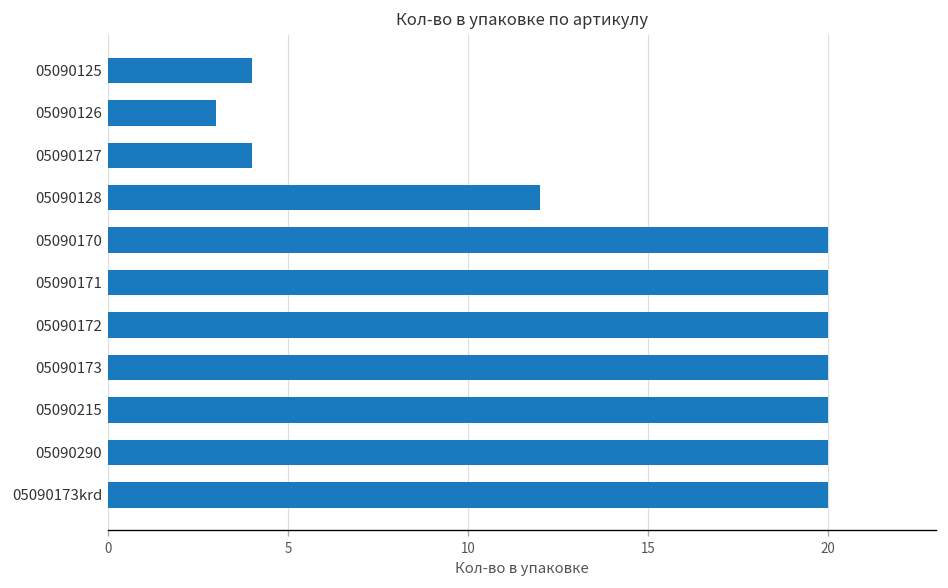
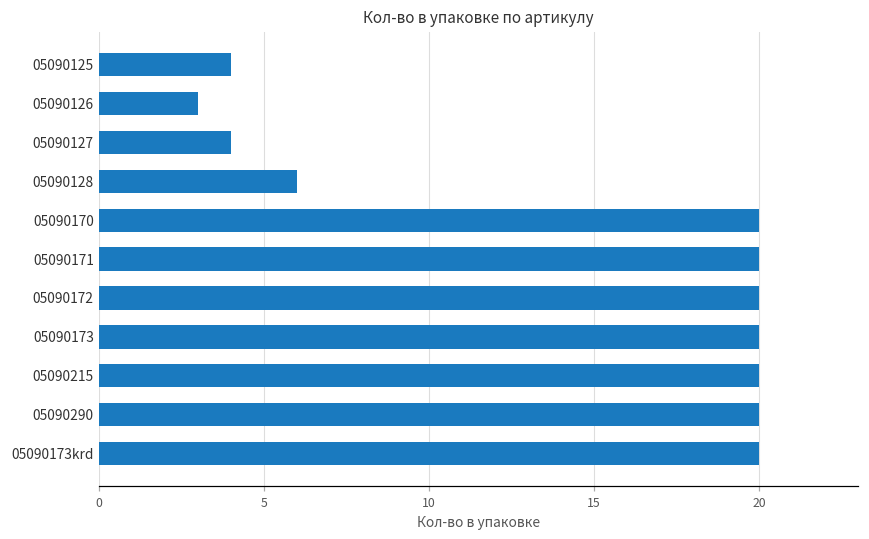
  {
    "05090125": 4,
    "05090126": 3,
    "05090127": 4,
-   "05090128": 12,
+   "05090128": 6,
    "05090170": 20,
    "05090171": 20,
    "05090172": 20,
    "05090173": 20,
    "05090215": 20,
    "05090290": 20,
    "05090173krd": 20
  }
